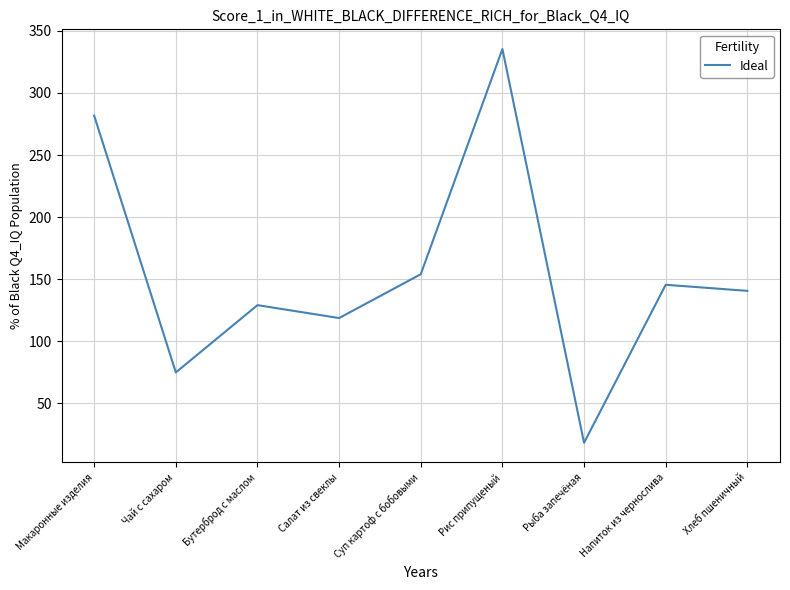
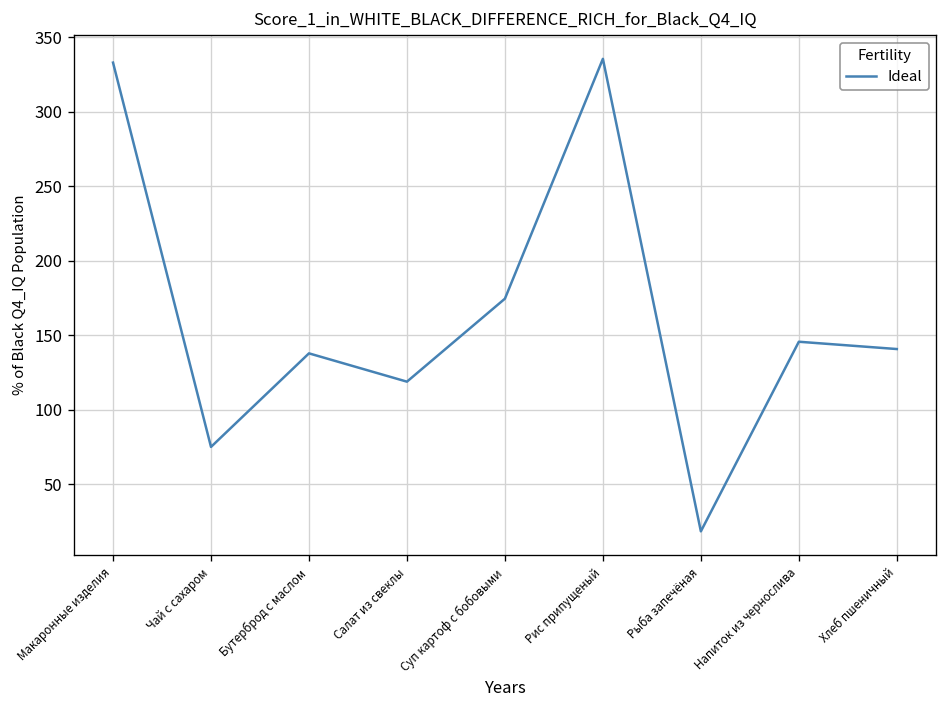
  {
-   "Макаронные изделия": 282,
+   "Макаронные изделия": 333,
    "Чай с сахаром": 75,
-   "Бутерброд с маслом": 129,
+   "Бутерброд с маслом": 138,
    "Салат из свеклы": 119,
-   "Суп картоф с бобовыми": 154,
+   "Суп картоф с бобовыми": 174,
    "Рис припущеный": 335,
    "Рыба запечёная": 18,
    "Напиток из чернослива": 146,
    "Хлеб пшеничный": 141
  }
